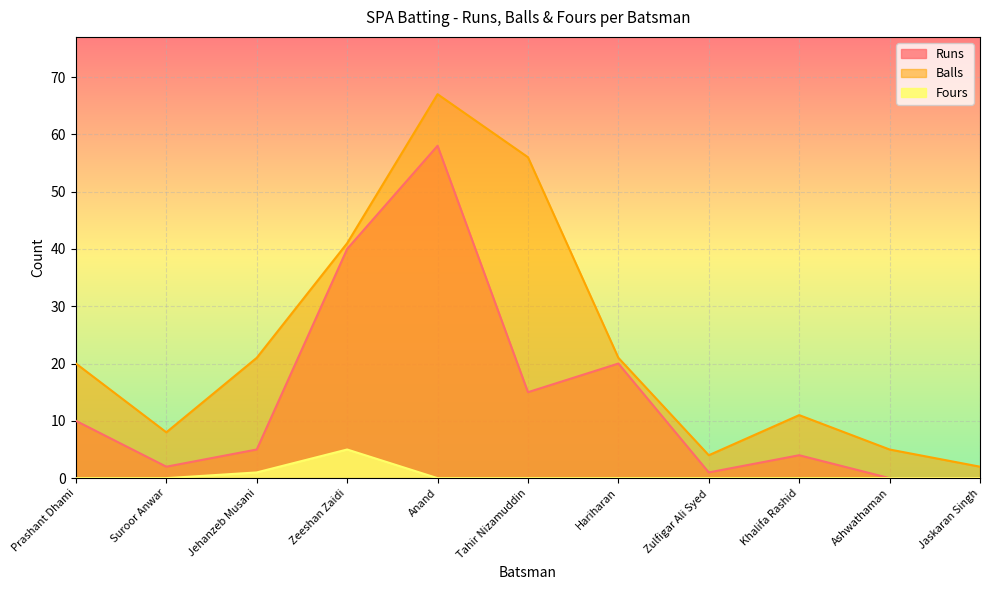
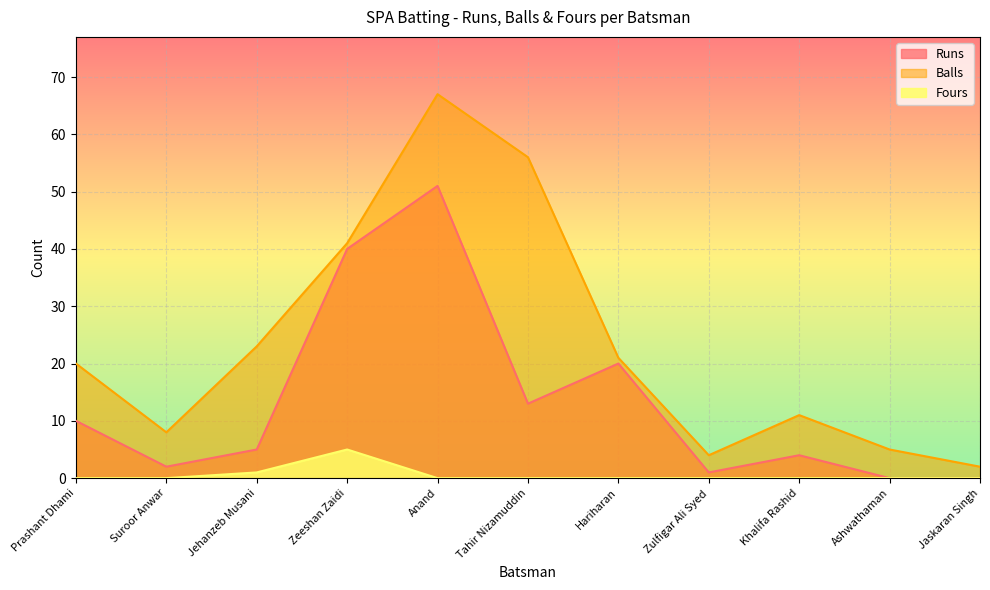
  {
    "Runs": {
      "Prashant Dhami": 10,
      "Suroor Anwar": 2,
      "Jehanzeb Musani": 5,
      "Zeeshan Zaidi": 40,
-     "Anand": 58,
-     "Tahir Nizamuddin": 15,
+     "Anand": 51,
+     "Tahir Nizamuddin": 13,
      "Hariharan": 20,
      "Zulfigar Ali Syed": 1,
      "Khalifa Rashid": 4
    },
    "Balls": {
      "Prashant Dhami": 20,
      "Suroor Anwar": 8,
-     "Jehanzeb Musani": 21,
+     "Jehanzeb Musani": 23,
      "Zeeshan Zaidi": 41,
      "Anand": 67,
      "Tahir Nizamuddin": 56,
      "Hariharan": 21,
      "Zulfigar Ali Syed": 4,
      "Khalifa Rashid": 11,
      "Ashwathaman": 5,
      "Jaskaran Singh": 2
    },
    "Fours": {
      "Prashant Dhami": 0,
      "Suroor Anwar": 0,
      "Jehanzeb Musani": 1,
      "Zeeshan Zaidi": 5,
      "Anand": 0,
      "Tahir Nizamuddin": 0,
      "Hariharan": 0,
      "Zulfigar Ali Syed": 0,
      "Khalifa Rashid": 0
    }
  }
